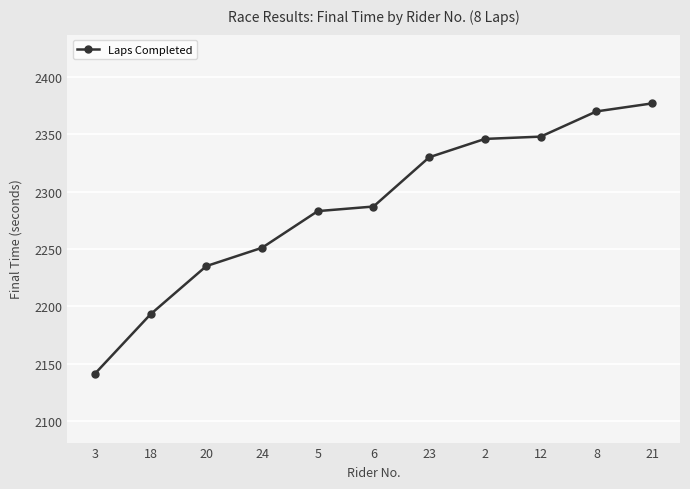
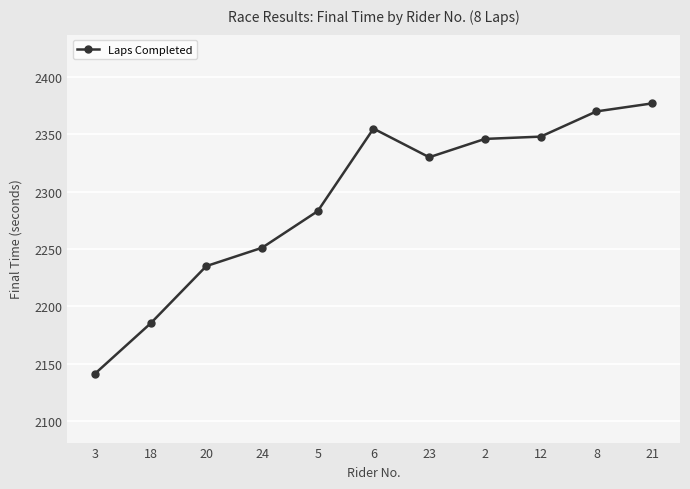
  {
    "3": 2141,
-   "18": 2193,
+   "18": 2185,
    "20": 2235,
    "24": 2251,
    "5": 2283,
-   "6": 2287,
+   "6": 2355,
    "23": 2330,
    "2": 2346,
    "12": 2348,
    "8": 2370,
    "21": 2377
  }
